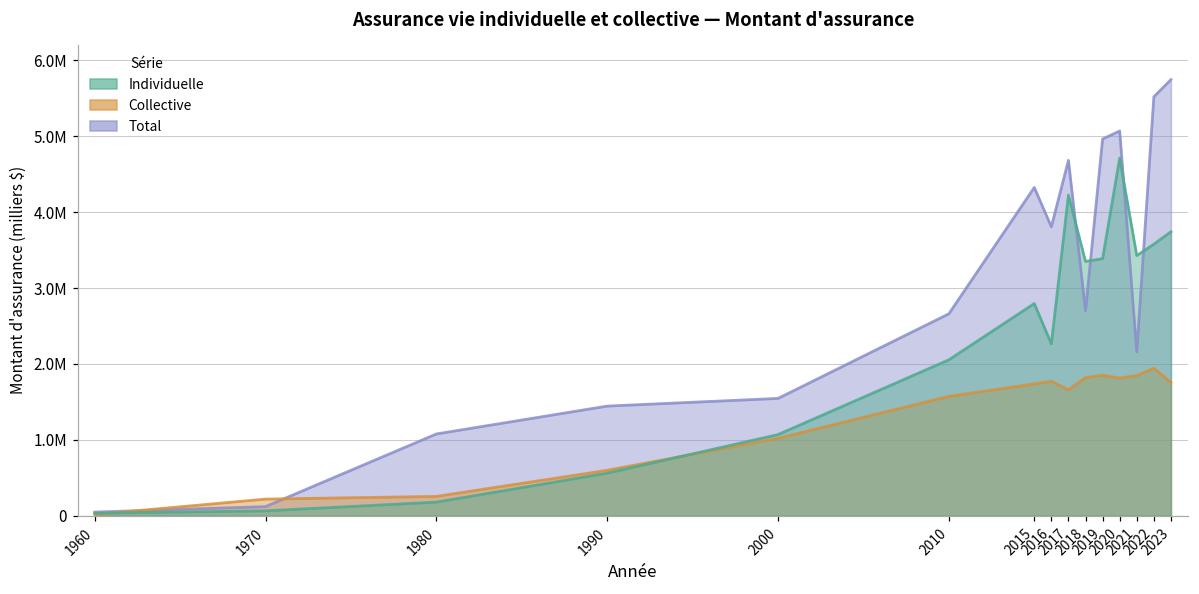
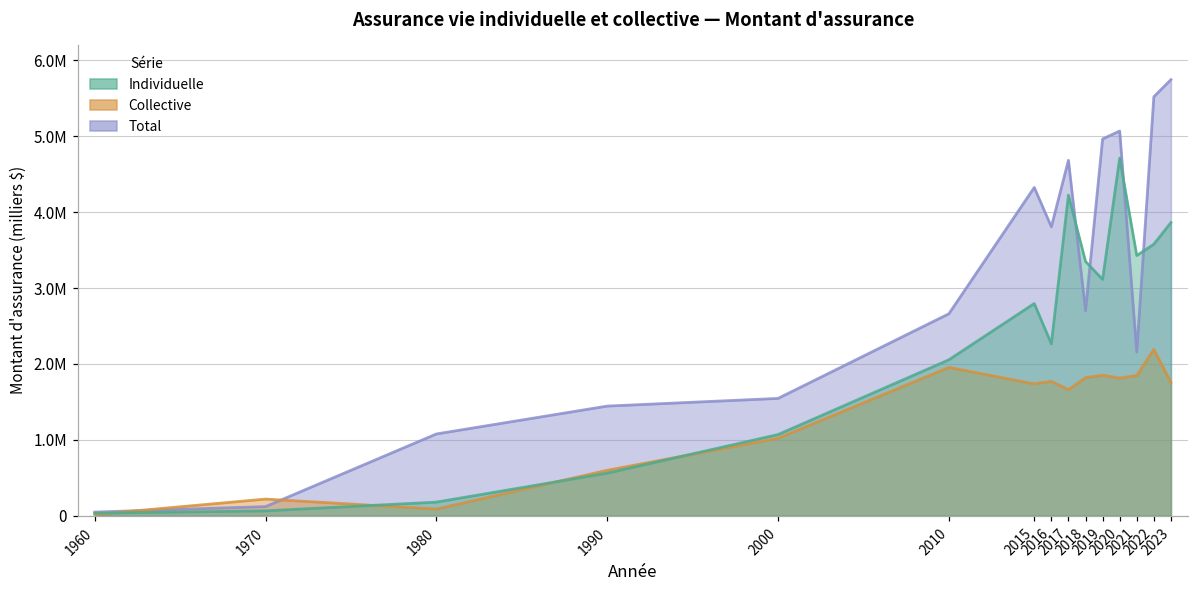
  {
    "Total": {
      "1970": 100000,
      "1980": 1100000,
      "1990": 1400000,
      "2000": 1500000,
      "2010": 2700000,
      "2015": 4300000,
      "2016": 3800000,
      "2017": 4700000,
      "2018": 2700000,
      "2019": 5000000,
      "2020": 5100000,
      "2021": 2200000,
      "2022": 5500000,
      "2023": 5700000
    },
    "Collective": {
      "1970": 200000,
-     "1980": 300000,
+     "1980": 100000,
      "1990": 600000,
      "2000": 1000000,
-     "2010": 1600000,
+     "2010": 2000000,
      "2015": 1700000,
      "2016": 1800000,
      "2017": 1700000,
      "2018": 1800000,
      "2019": 1900000,
      "2020": 1800000,
      "2021": 1800000,
-     "2022": 1900000,
+     "2022": 2200000,
      "2023": 1800000
    },
    "Individuelle": {
      "1970": 100000,
      "1980": 200000,
      "1990": 600000,
      "2000": 1100000,
      "2010": 2100000,
      "2015": 2800000,
      "2016": 2300000,
      "2017": 4200000,
      "2018": 3400000,
-     "2019": 3400000,
+     "2019": 3100000,
      "2020": 4700000,
      "2021": 3400000,
      "2022": 3600000,
-     "2023": 3700000
+     "2023": 3900000
    }
  }
